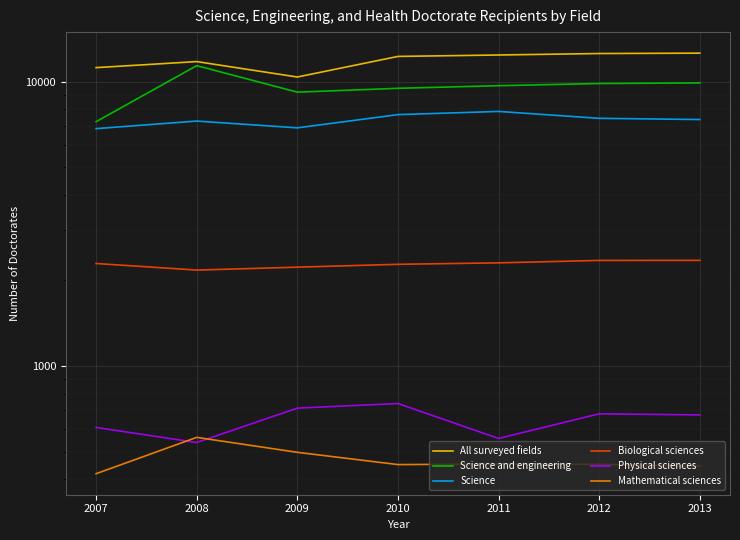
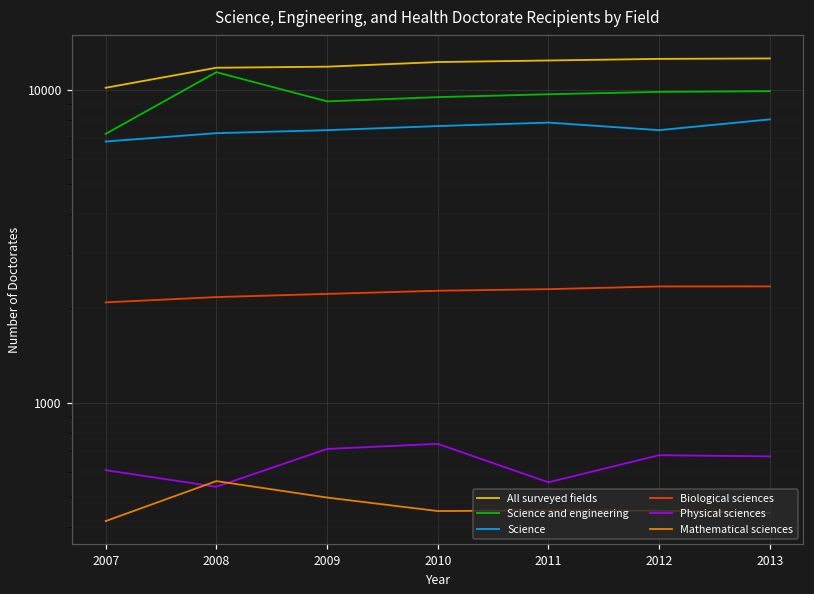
  {
    "All surveyed fields": {
-     "2007": 11200,
+     "2007": 10200,
      "2008": 11800,
-     "2009": 10400,
+     "2009": 11900,
      "2010": 12300,
      "2011": 12000,
      "2012": 13000,
      "2013": 13000
    },
    "Science and engineering": {
      "2007": 7200,
      "2008": 11400,
      "2009": 9200,
      "2010": 9500,
      "2011": 9700,
      "2012": 9900,
      "2013": 9900
    },
    "Science": {
      "2007": 6800,
      "2008": 7300,
-     "2009": 6900,
+     "2009": 7400,
      "2010": 7700,
      "2011": 7900,
      "2012": 7400,
-     "2013": 7400
+     "2013": 8000
    },
    "Biological sciences": {
-     "2007": 2300,
+     "2007": 2100,
      "2008": 2200,
      "2009": 2200,
      "2010": 2300,
      "2011": 2300,
      "2012": 2400,
      "2013": 2400
    },
    "Physical sciences": {
      "2007": 610,
      "2008": 540,
      "2009": 710,
      "2010": 740,
      "2011": 560,
      "2012": 680,
      "2013": 670
    },
    "Mathematical sciences": {
      "2007": 420,
      "2008": 560,
      "2009": 500,
      "2010": 450
    }
  }
